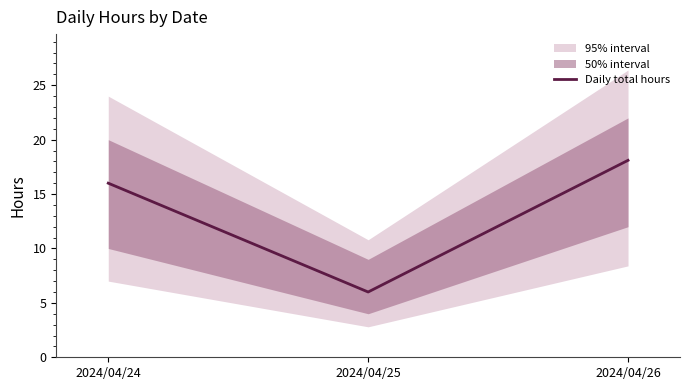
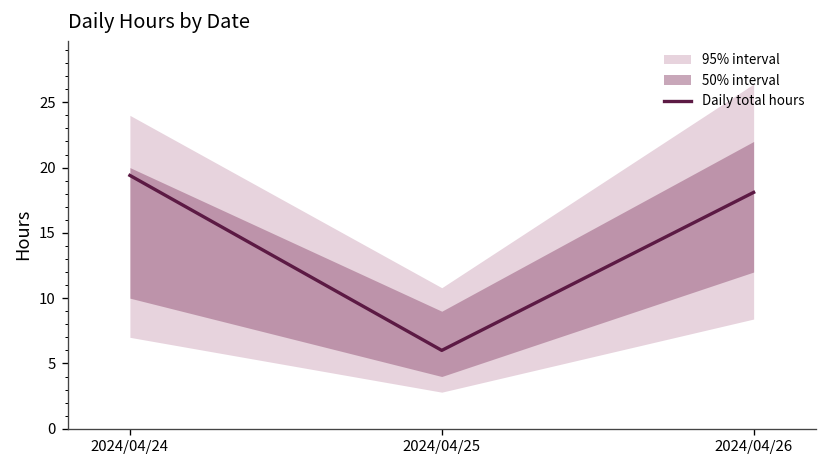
  {
    "Daily total hours": {
-     "2024/04/24": 16.0,
+     "2024/04/24": 19.4,
      "2024/04/25": 6.0,
      "2024/04/26": 18.1
    }
  }
